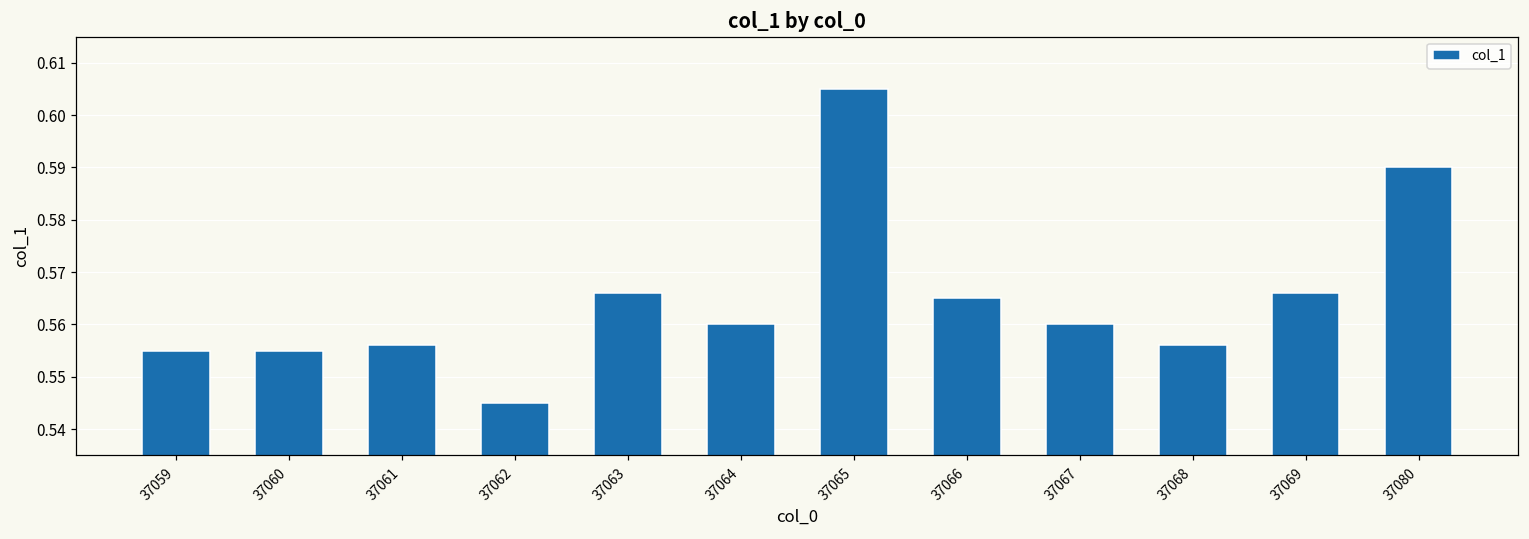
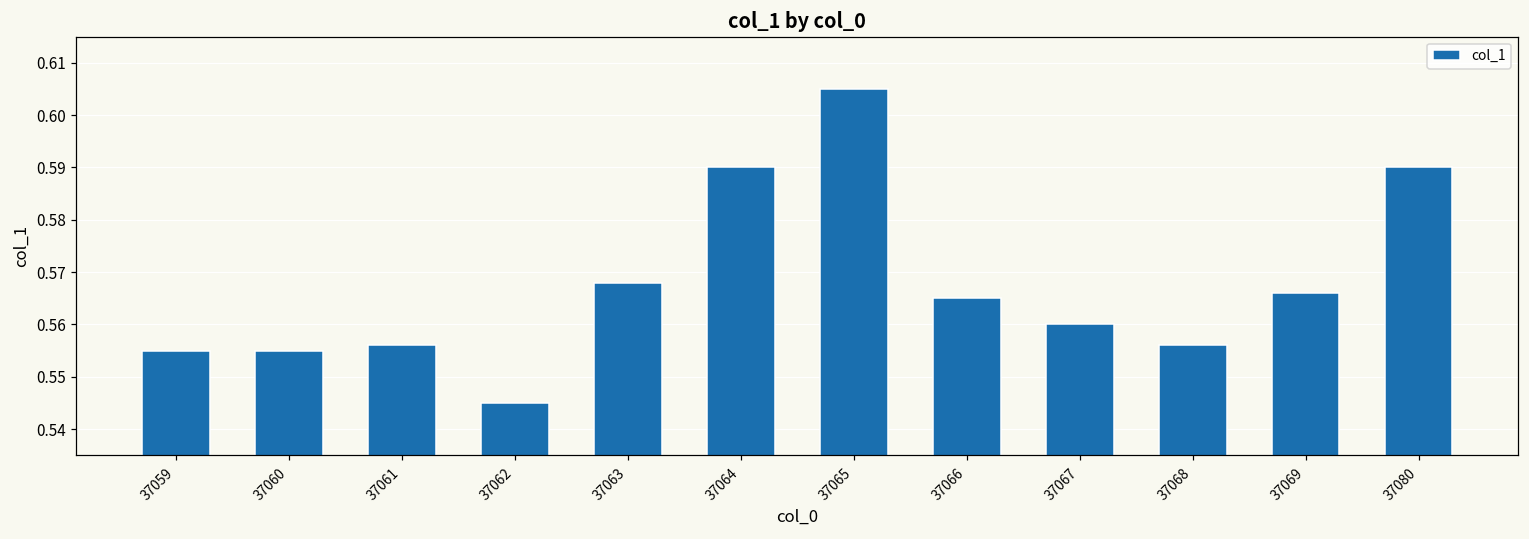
  {
    "37059": 0.555,
    "37060": 0.555,
    "37061": 0.556,
    "37062": 0.545,
-   "37063": 0.566,
-   "37064": 0.56,
+   "37063": 0.568,
+   "37064": 0.59,
    "37065": 0.605,
    "37066": 0.565,
    "37067": 0.560,
    "37068": 0.556,
    "37069": 0.566,
    "37080": 0.590
  }
